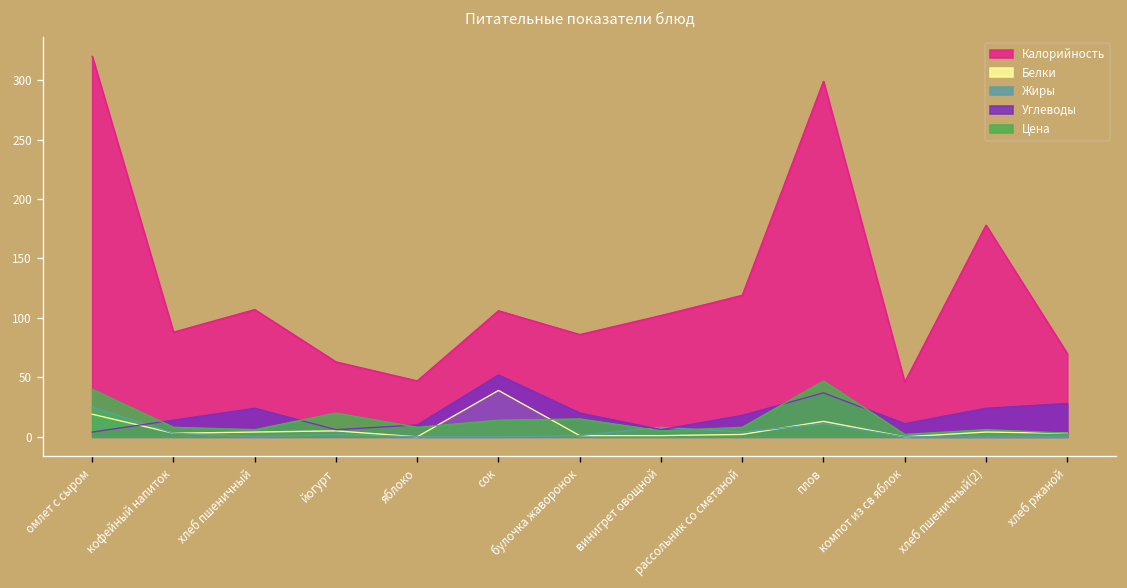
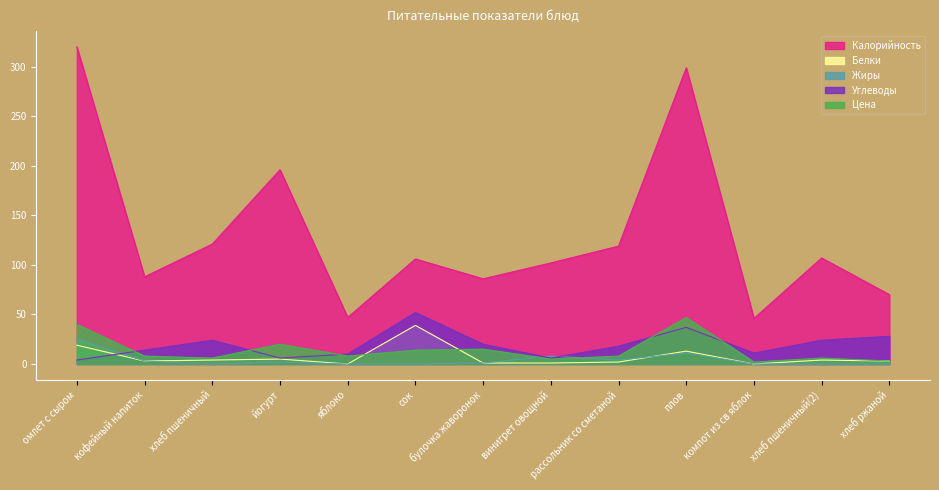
  {
    "Калорийность": {
      "омлет с сыром": 320,
      "кофейный напиток": 90,
-     "хлеб пшеничный": 110,
-     "йогурт": 60,
+     "хлеб пшеничный": 120,
+     "йогурт": 200,
      "яблоко": 50,
      "сок": 110,
      "булочка жаворонок": 90,
      "винигрет овощной": 100,
      "рассольник со сметаной": 120,
      "плов": 300,
      "компот из св яблок": 50,
-     "хлеб пшеничный(2)": 180,
+     "хлеб пшеничный(2)": 110,
      "хлеб ржаной": 70
    },
    "Белки": {
      "омлет с сыром": 20,
      "сок": 40,
      "винигрет овощной": 0
    },
    "Жиры": {
      "омлет с сыром": 30,
      "хлеб пшеничный": 0,
      "йогурт": 0,
      "сок": 0,
      "хлеб пшеничный(2)": 0,
      "хлеб ржаной": 0
    },
    "Углеводы": {
      "омлет с сыром": 0,
      "кофейный напиток": 10,
      "хлеб пшеничный": 20,
      "сок": 50,
      "булочка жаворонок": 20,
      "рассольник со сметаной": 20,
      "плов": 40,
      "компот из св яблок": 10,
      "хлеб пшеничный(2)": 20,
      "хлеб ржаной": 30
    },
    "Цена": {
      "омлет с сыром": 40,
      "кофейный напиток": 10,
      "йогурт": 20,
      "сок": 10,
      "булочка жаворонок": 20,
      "рассольник со сметаной": 10,
      "плов": 50
    }
  }
